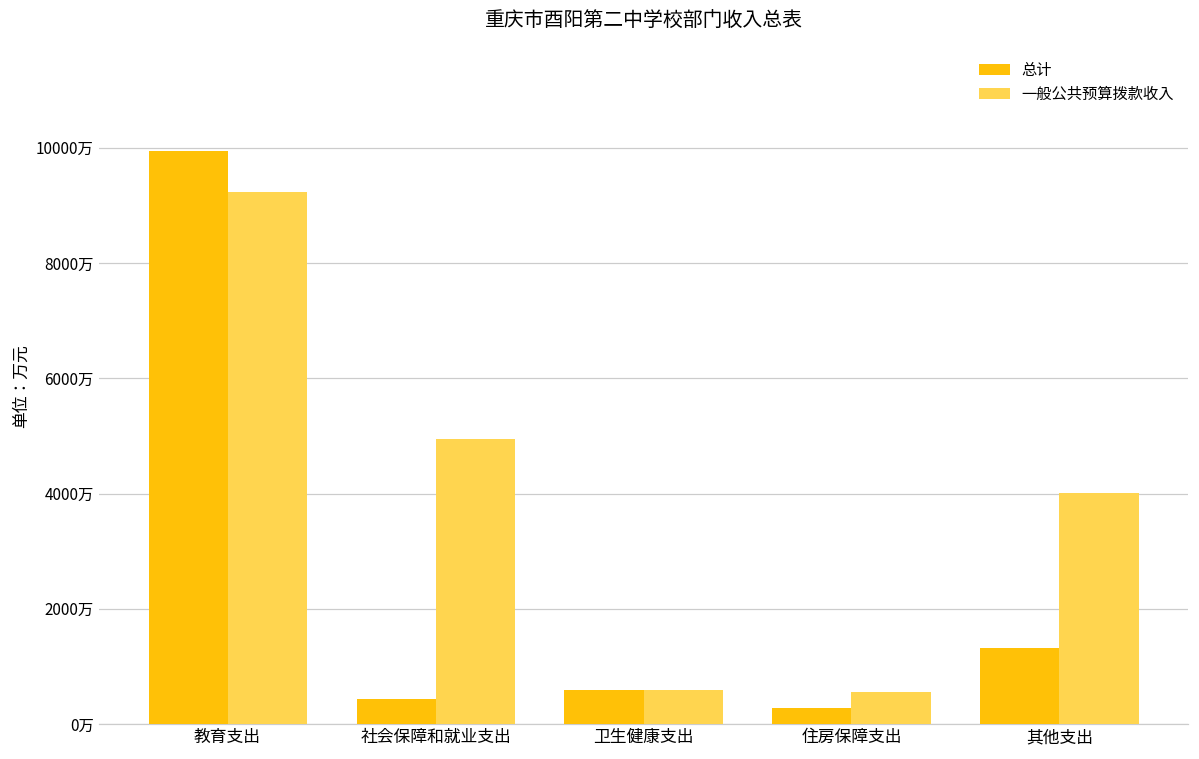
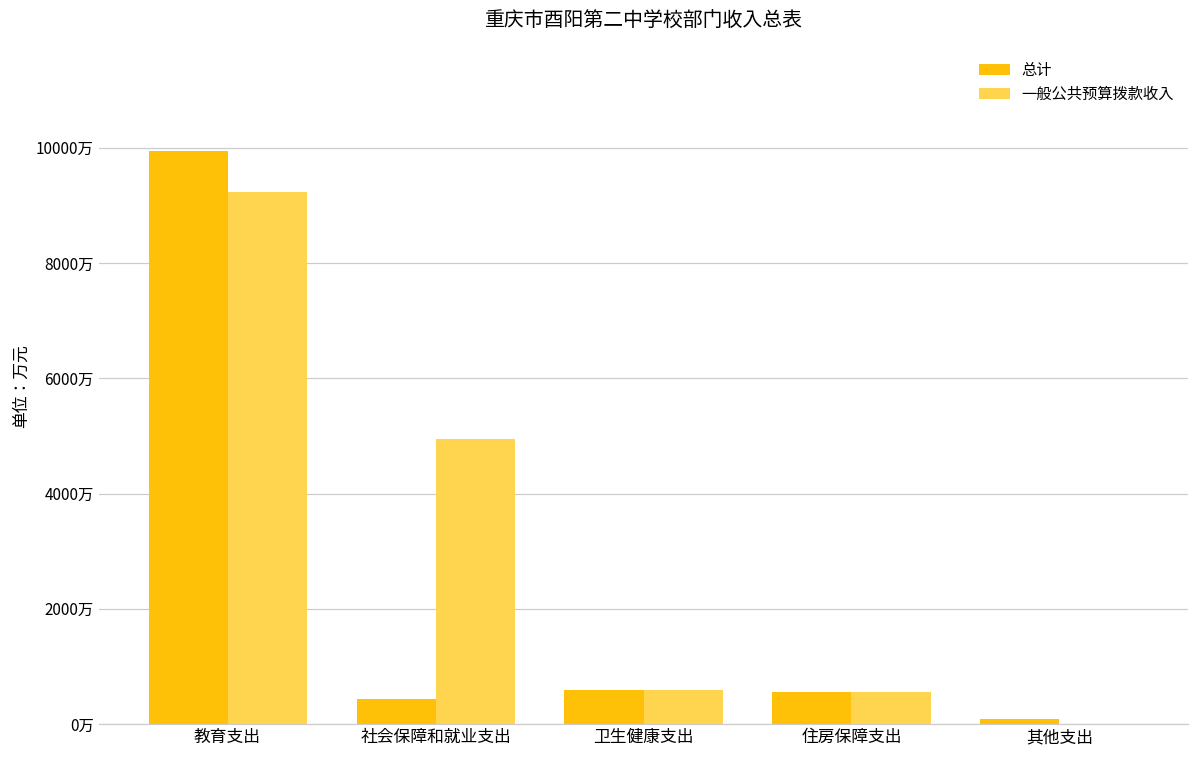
  {
    "总计": {
      "教育支出": "9900万",
      "社会保障和就业支出": "400万",
      "卫生健康支出": "600万",
-     "住房保障支出": "300万",
-     "其他支出": "1300万"
+     "住房保障支出": "500万",
+     "其他支出": "100万"
    },
    "一般公共预算拨款收入": {
      "教育支出": "9200万",
      "社会保障和就业支出": "4900万",
      "卫生健康支出": "600万",
      "住房保障支出": "500万",
-     "其他支出": "4000万"
+     "其他支出": "0万"
    }
  }
